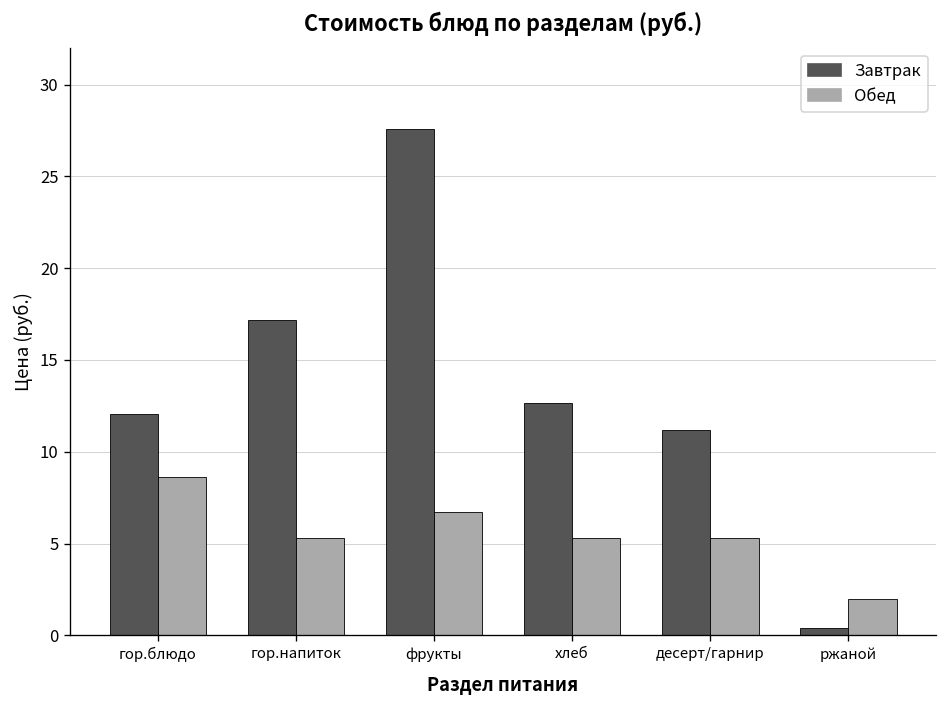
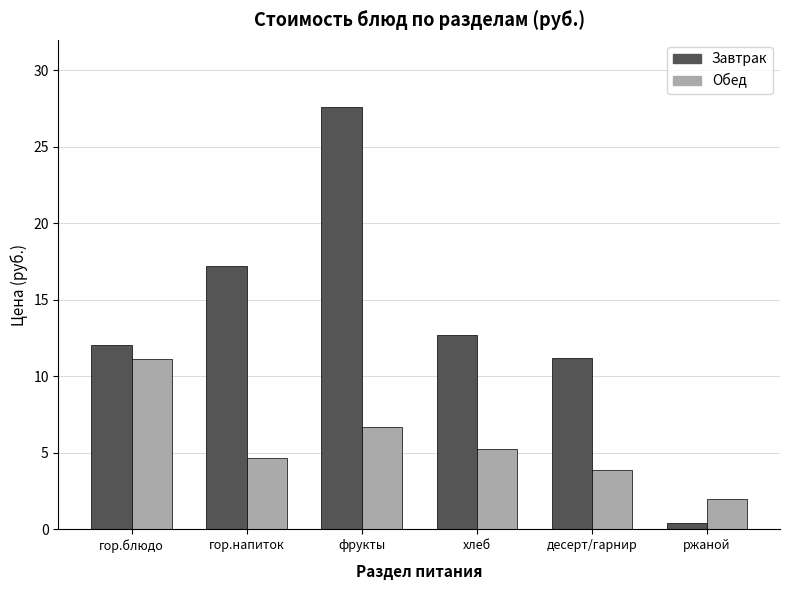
  {
    "Завтрак": {
      "гор.блюдо": 12.1,
      "гор.напиток": 17.2,
      "фрукты": 27.6,
      "хлеб": 12.7,
      "десерт/гарнир": 11.2,
      "ржаной": 0.4
    },
    "Обед": {
-     "гор.блюдо": 8.6,
-     "гор.напиток": 5.3,
+     "гор.блюдо": 11.2,
+     "гор.напиток": 4.7,
      "фрукты": 6.7,
      "хлеб": 5.3,
-     "десерт/гарнир": 5.3,
+     "десерт/гарнир": 3.9,
      "ржаной": 2.0
    }
  }
